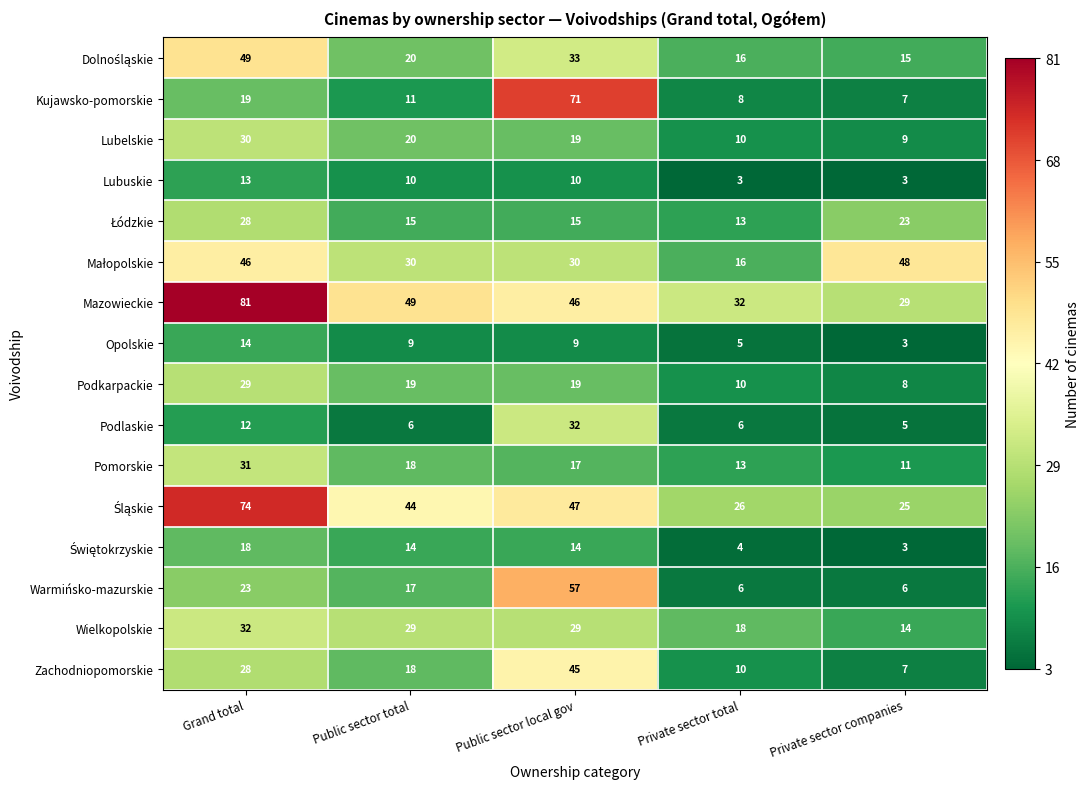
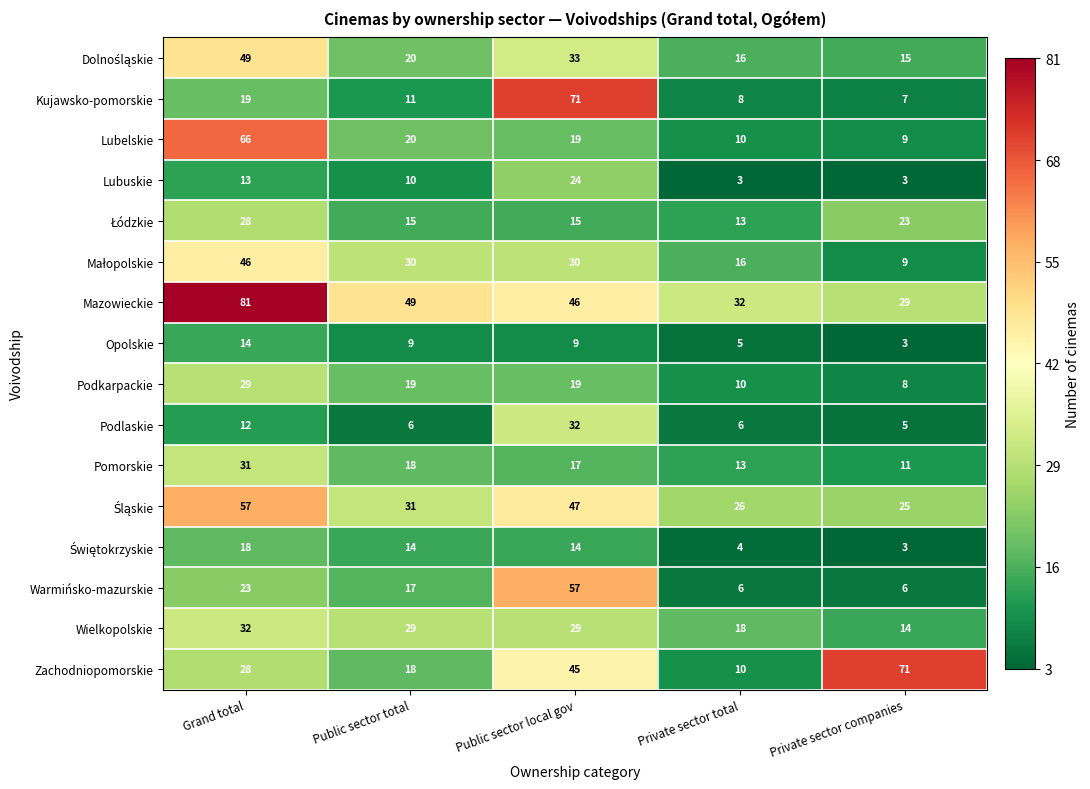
  {
    "Dolnośląskie": {
      "Grand total": 49,
      "Public sector total": 20,
      "Public sector local gov": 33,
      "Private sector total": 16,
      "Private sector companies": 15
    },
    "Kujawsko-pomorskie": {
      "Grand total": 19,
      "Public sector total": 11,
      "Public sector local gov": 71,
      "Private sector total": 8,
      "Private sector companies": 7
    },
    "Lubelskie": {
-     "Grand total": 30,
+     "Grand total": 66,
      "Public sector total": 20,
      "Public sector local gov": 19,
      "Private sector total": 10,
      "Private sector companies": 9
    },
    "Lubuskie": {
      "Grand total": 13,
      "Public sector total": 10,
-     "Public sector local gov": 10,
+     "Public sector local gov": 24,
      "Private sector total": 3,
      "Private sector companies": 3
    },
    "Łódzkie": {
      "Grand total": 28,
      "Public sector total": 15,
      "Public sector local gov": 15,
      "Private sector total": 13,
      "Private sector companies": 23
    },
    "Małopolskie": {
      "Grand total": 46,
      "Public sector total": 30,
      "Public sector local gov": 30,
      "Private sector total": 16,
-     "Private sector companies": 48
+     "Private sector companies": 9
    },
    "Mazowieckie": {
      "Grand total": 81,
      "Public sector total": 49,
      "Public sector local gov": 46,
      "Private sector total": 32,
      "Private sector companies": 29
    },
    "Opolskie": {
      "Grand total": 14,
      "Public sector total": 9,
      "Public sector local gov": 9,
      "Private sector total": 5,
      "Private sector companies": 3
    },
    "Podkarpackie": {
      "Grand total": 29,
      "Public sector total": 19,
      "Public sector local gov": 19,
      "Private sector total": 10,
      "Private sector companies": 8
    },
    "Podlaskie": {
      "Grand total": 12,
      "Public sector total": 6,
      "Public sector local gov": 32,
      "Private sector total": 6,
      "Private sector companies": 5
    },
    "Pomorskie": {
      "Grand total": 31,
      "Public sector total": 18,
      "Public sector local gov": 17,
      "Private sector total": 13,
      "Private sector companies": 11
    },
    "Śląskie": {
-     "Grand total": 74,
-     "Public sector total": 44,
+     "Grand total": 57,
+     "Public sector total": 31,
      "Public sector local gov": 47,
      "Private sector total": 26,
      "Private sector companies": 25
    },
    "Świętokrzyskie": {
      "Grand total": 18,
      "Public sector total": 14,
      "Public sector local gov": 14,
      "Private sector total": 4,
      "Private sector companies": 3
    },
    "Warmińsko-mazurskie": {
      "Grand total": 23,
      "Public sector total": 17,
      "Public sector local gov": 57,
      "Private sector total": 6,
      "Private sector companies": 6
    },
    "Wielkopolskie": {
      "Grand total": 32,
      "Public sector total": 29,
      "Public sector local gov": 29,
      "Private sector total": 18,
      "Private sector companies": 14
    },
    "Zachodniopomorskie": {
      "Grand total": 28,
      "Public sector total": 18,
      "Public sector local gov": 45,
      "Private sector total": 10,
-     "Private sector companies": 7
+     "Private sector companies": 71
    }
  }
